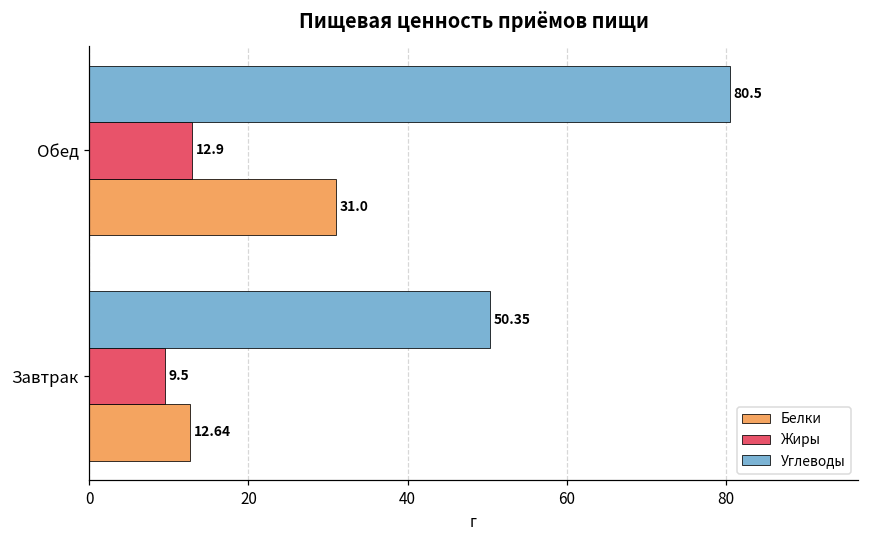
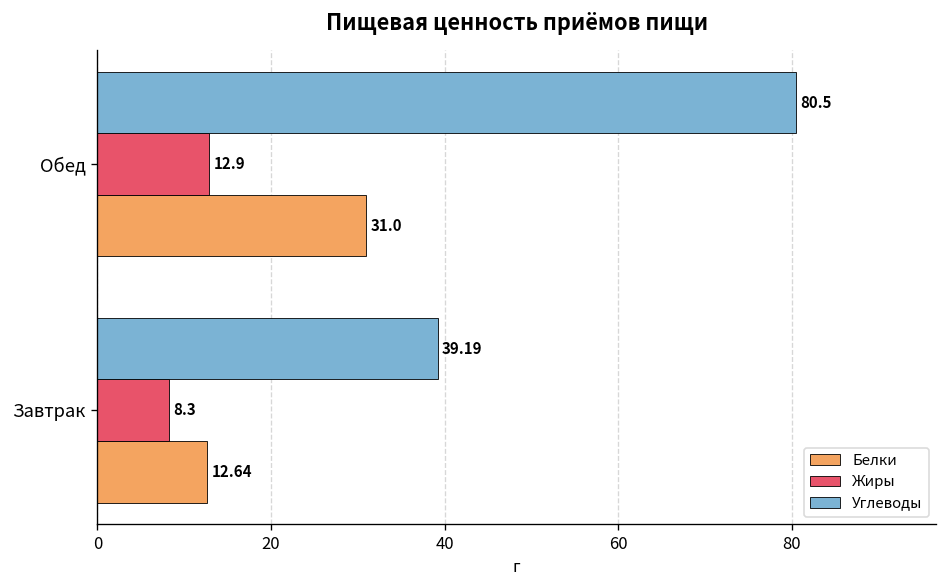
  {
    "Белки": {
      "Обед": 31.0,
      "Завтрак": 12.64
    },
    "Жиры": {
      "Обед": 12.9,
-     "Завтрак": 9.5
+     "Завтрак": 8.3
    },
    "Углеводы": {
      "Обед": 80.5,
-     "Завтрак": 50.35
+     "Завтрак": 39.19
    }
  }
